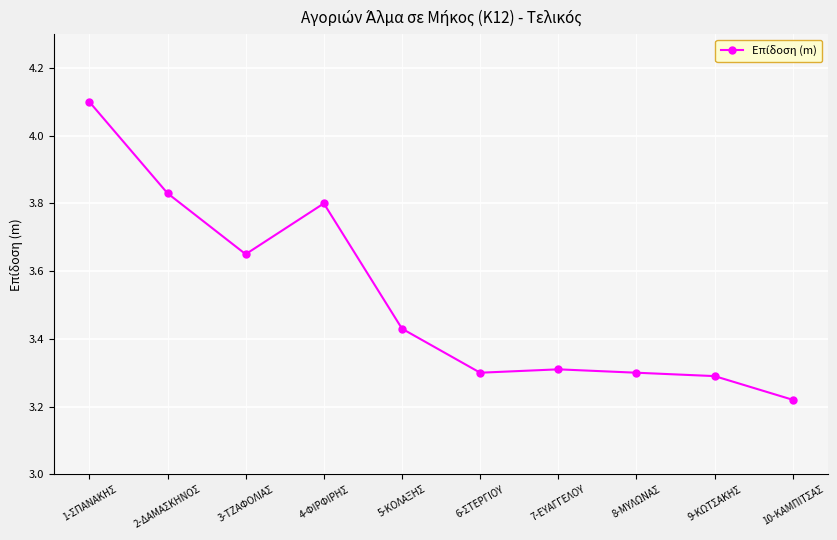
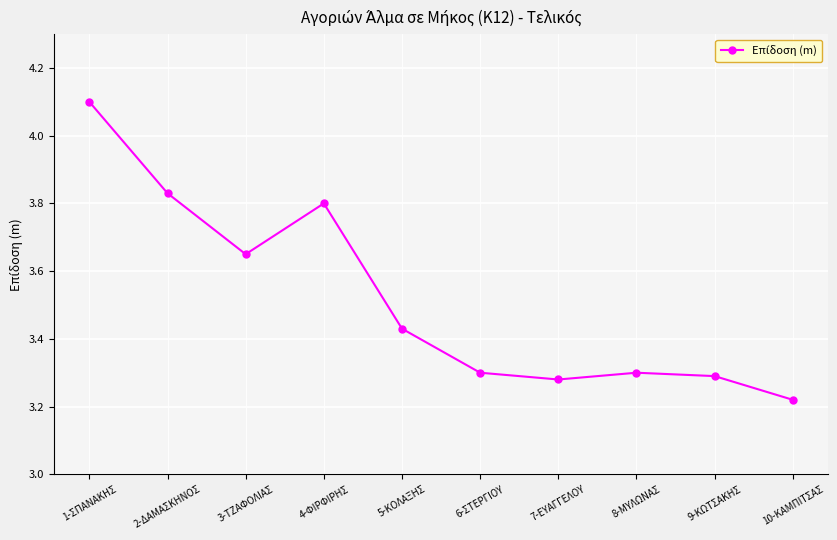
  {
    "1-ΣΠΑΝΑΚΗΣ": 4.10,
    "2-ΔΑΜΑΣΚΗΝΟΣ": 3.83,
    "3-ΤΖΑΦΟΛΙΑΣ": 3.65,
    "4-ΦΙΡΦΙΡΗΣ": 3.80,
    "5-ΚΟΛΑΞΗΣ": 3.43,
    "6-ΣΤΕΡΓΙΟΥ": 3.30,
-   "7-ΕΥΑΓΓΕΛΟΥ": 3.31,
+   "7-ΕΥΑΓΓΕΛΟΥ": 3.28,
    "8-ΜΥΛΩΝΑΣ": 3.30,
    "9-ΚΩΤΣΑΚΗΣ": 3.29,
    "10-ΚΑΜΠΙΤΣΑΣ": 3.22
  }
